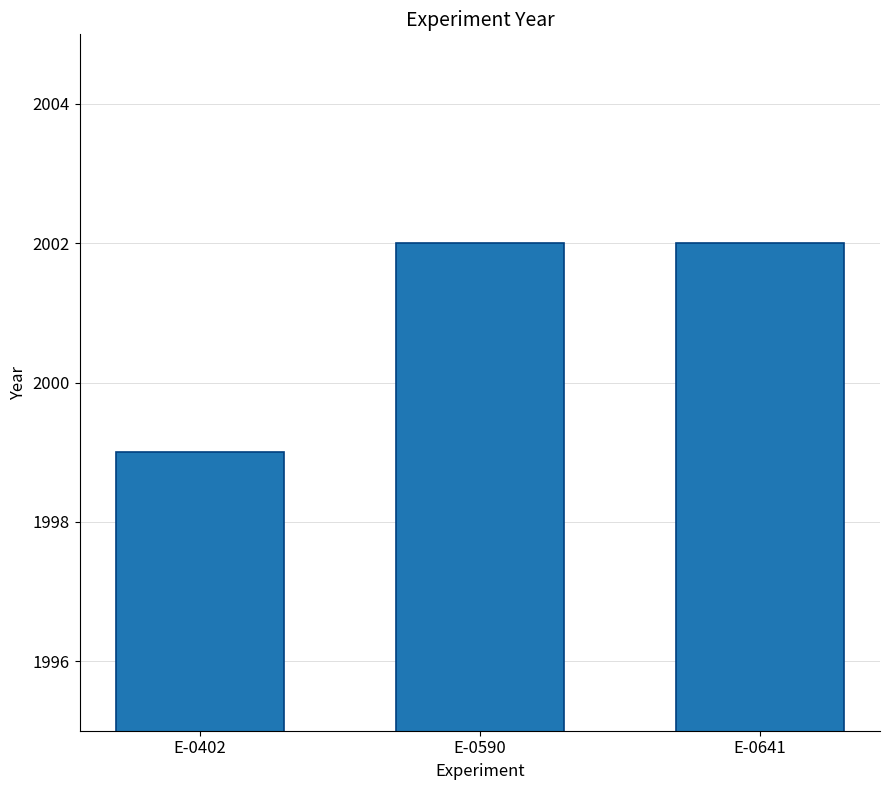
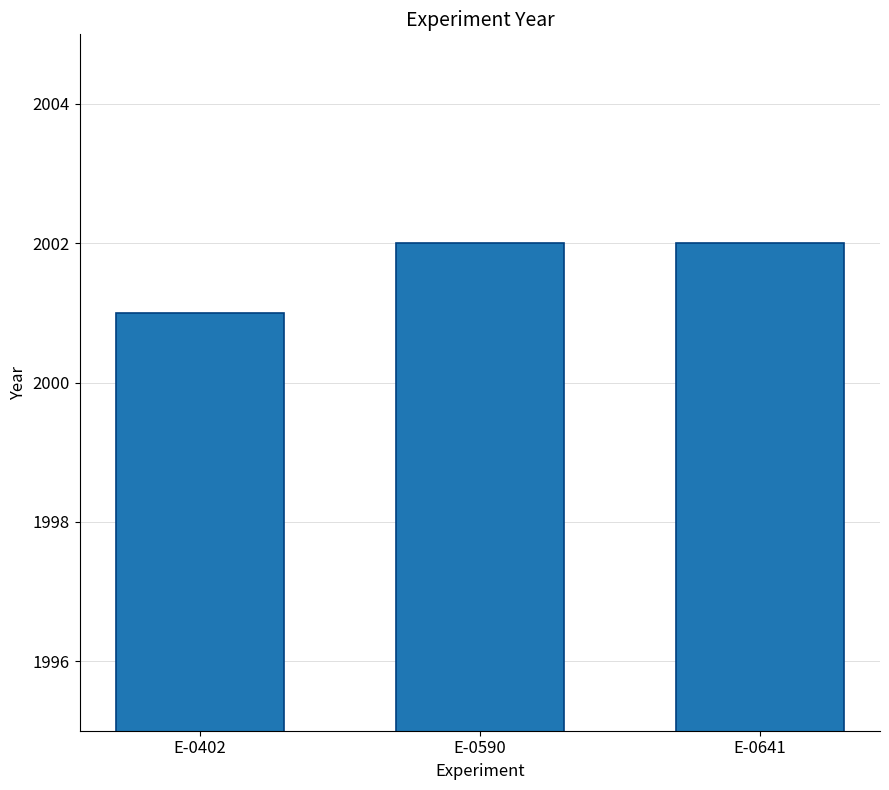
  {
-   "E-0402": 1999,
+   "E-0402": 2001,
    "E-0590": 2002,
    "E-0641": 2002
  }
